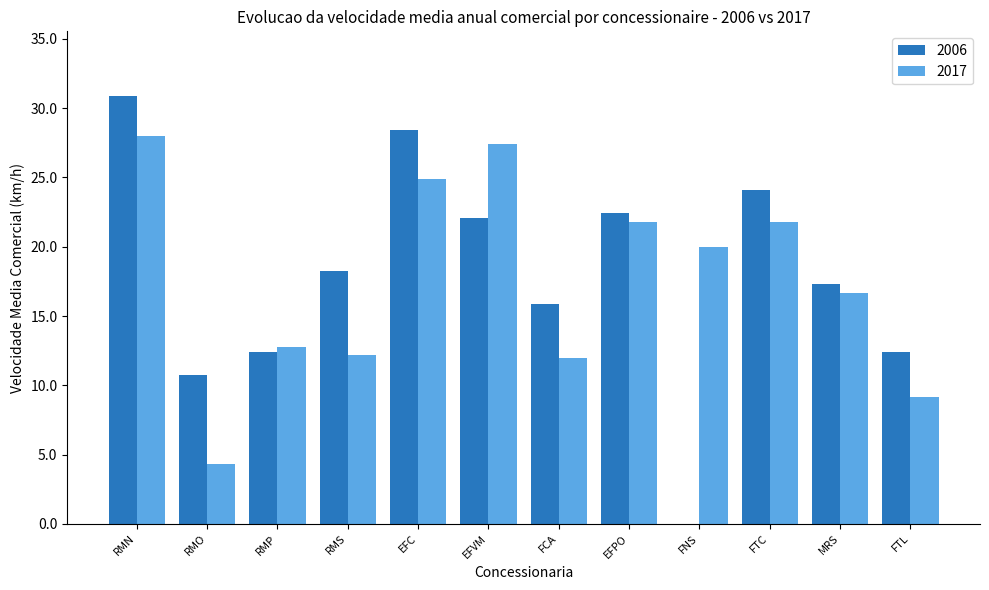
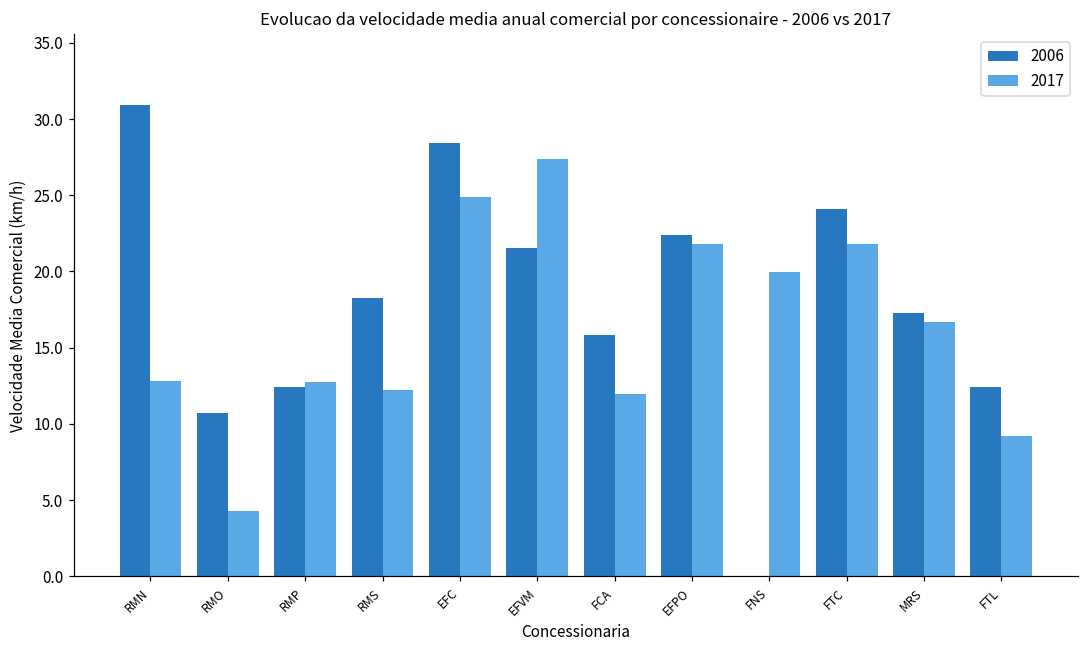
  {
    "2006": {
      "RMN": 30.9,
      "RMO": 10.7,
      "RMP": 12.4,
      "RMS": 18.3,
      "EFC": 28.5,
-     "EFVM": 22.1,
+     "EFVM": 21.5,
      "FCA": 15.8,
      "EFPO": 22.4,
      "FNS": 0.0,
      "FTC": 24.1,
      "MRS": 17.3,
      "FTL": 12.4
    },
    "2017": {
-     "RMN": 28.0,
+     "RMN": 12.8,
      "RMO": 4.3,
      "RMP": 12.7,
      "RMS": 12.2,
      "EFC": 24.9,
      "EFVM": 27.4,
      "FCA": 12.0,
      "EFPO": 21.8,
      "FNS": 20.0,
      "FTC": 21.8,
      "MRS": 16.7,
      "FTL": 9.2
    }
  }
